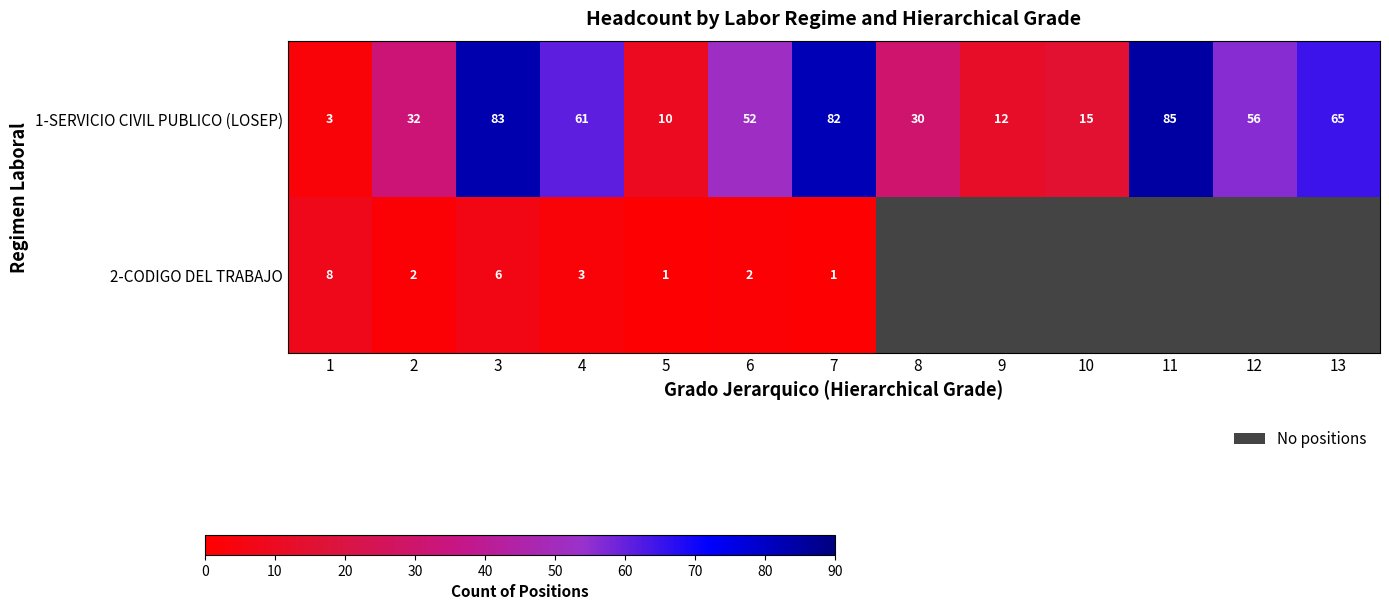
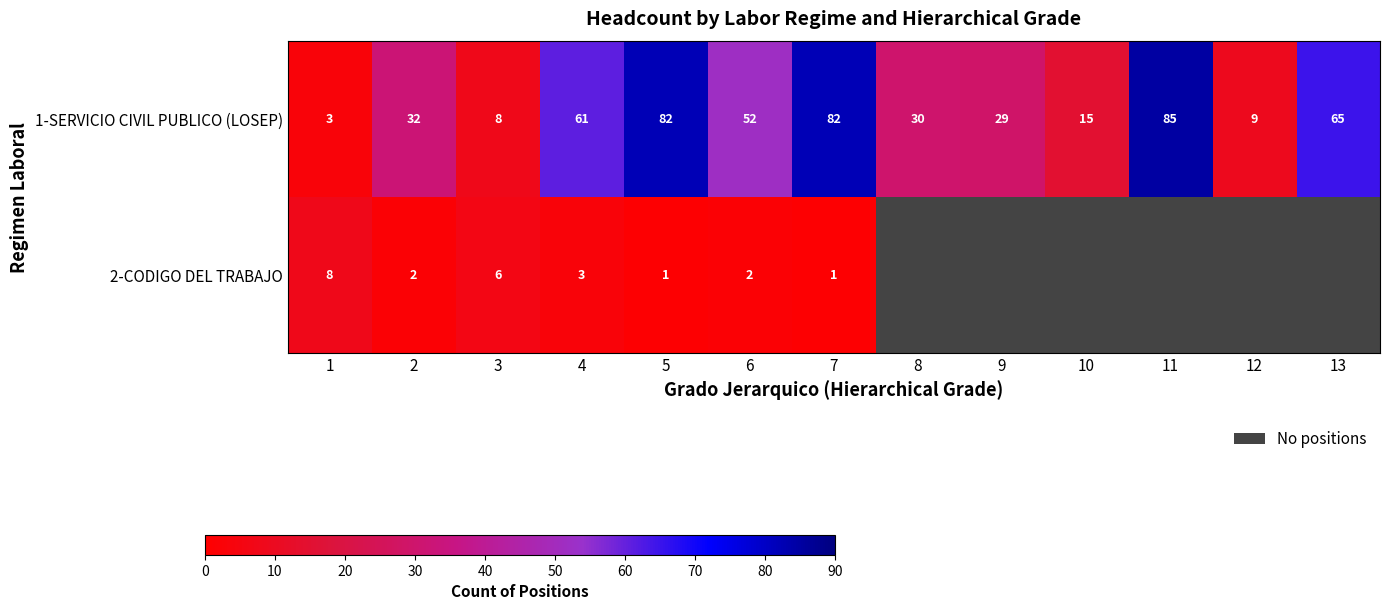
  {
    "1-SERVICIO CIVIL PUBLICO (LOSEP)": {
      "1": 3,
      "2": 32,
-     "3": 83,
+     "3": 8,
      "4": 61,
-     "5": 10,
+     "5": 82,
      "6": 52,
      "7": 82,
      "8": 30,
-     "9": 12,
+     "9": 29,
      "10": 15,
      "11": 85,
-     "12": 56,
+     "12": 9,
      "13": 65
    },
    "2-CODIGO DEL TRABAJO": {
      "1": 8,
      "2": 2,
      "3": 6,
      "4": 3,
      "5": 1,
      "6": 2,
      "7": 1
    }
  }
